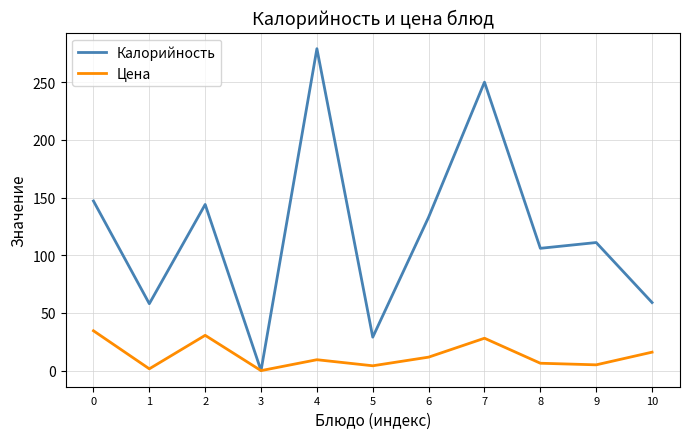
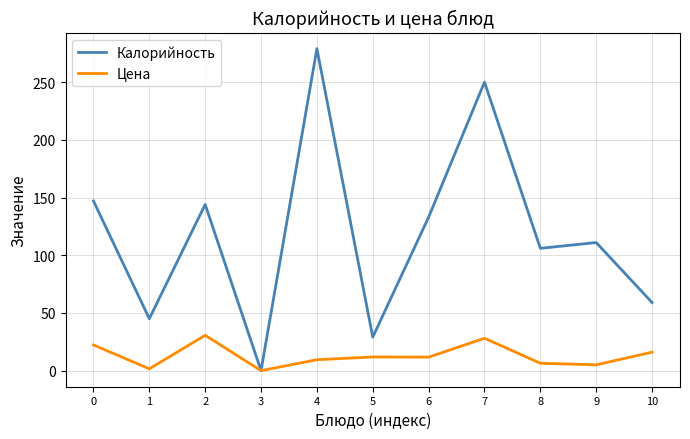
  {
    "Калорийность": {
      "0": 147,
-     "1": 58,
+     "1": 45,
      "2": 144,
      "4": 279,
      "5": 29,
      "6": 133,
      "7": 250,
      "8": 106,
      "9": 111,
      "10": 59
    },
    "Цена": {
-     "0": 35,
+     "0": 22,
      "1": 2,
      "2": 31,
      "4": 9,
-     "5": 4,
+     "5": 12,
      "6": 12,
      "7": 28,
      "8": 6,
      "9": 5,
      "10": 16
    }
  }
